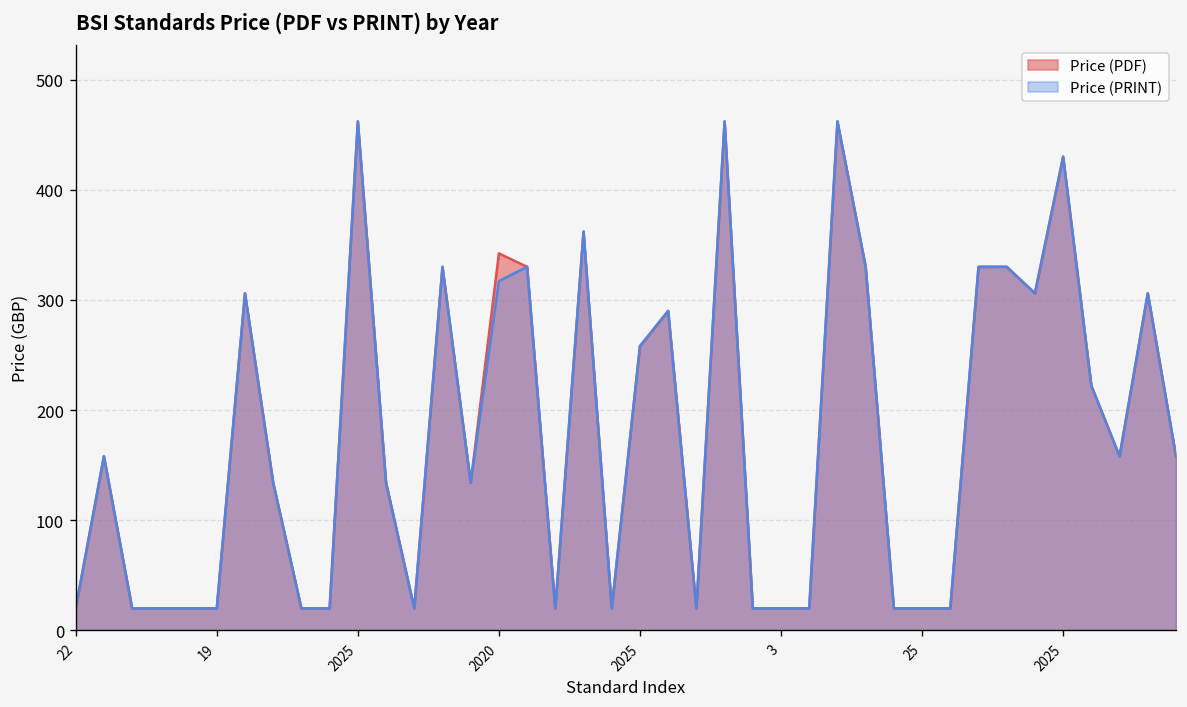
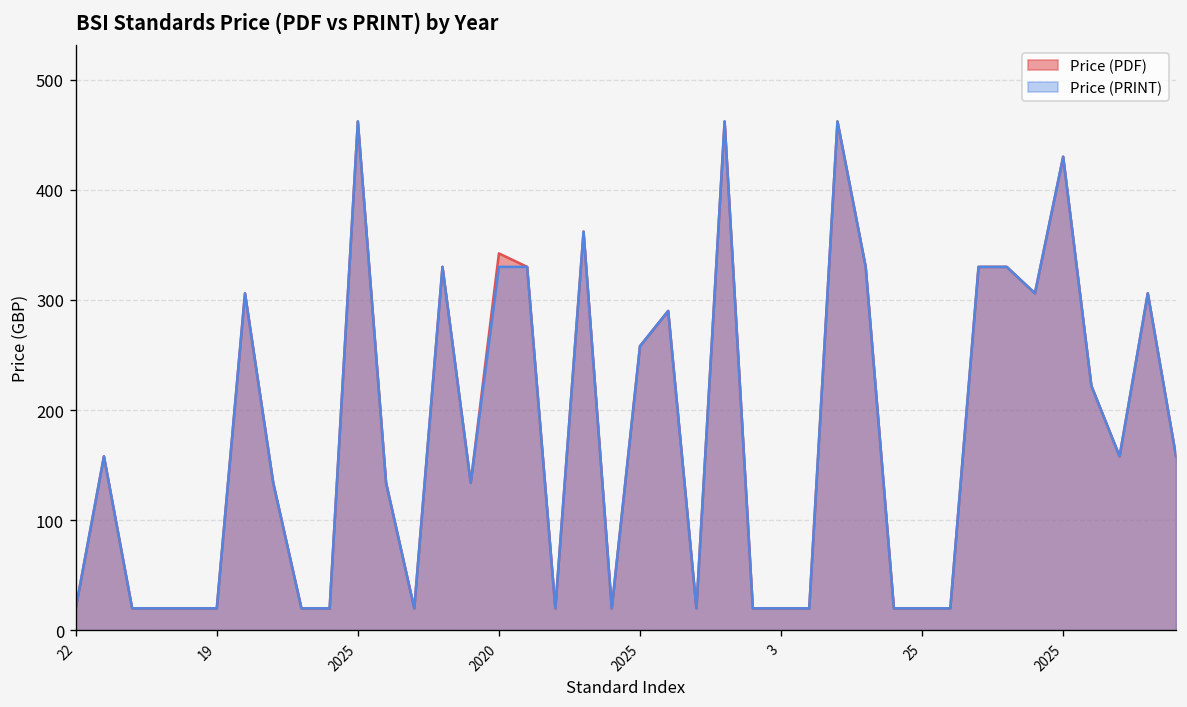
  {
    "Price (PDF)": {
      "2020": 340
    },
    "Price (PRINT)": {
-     "2020": 320
+     "2020": 330
    }
  }
